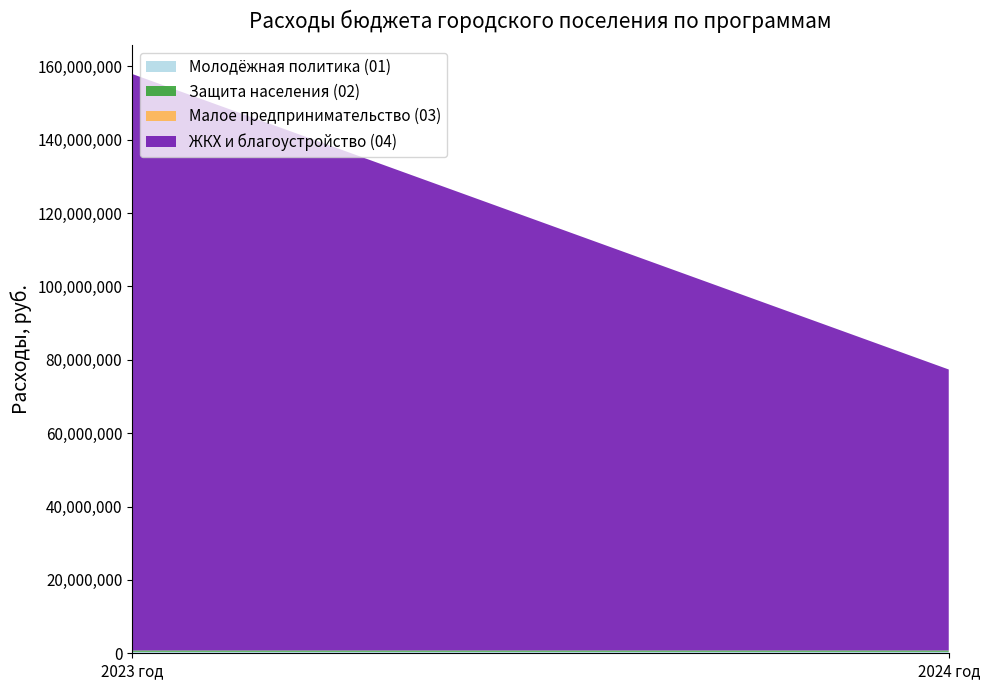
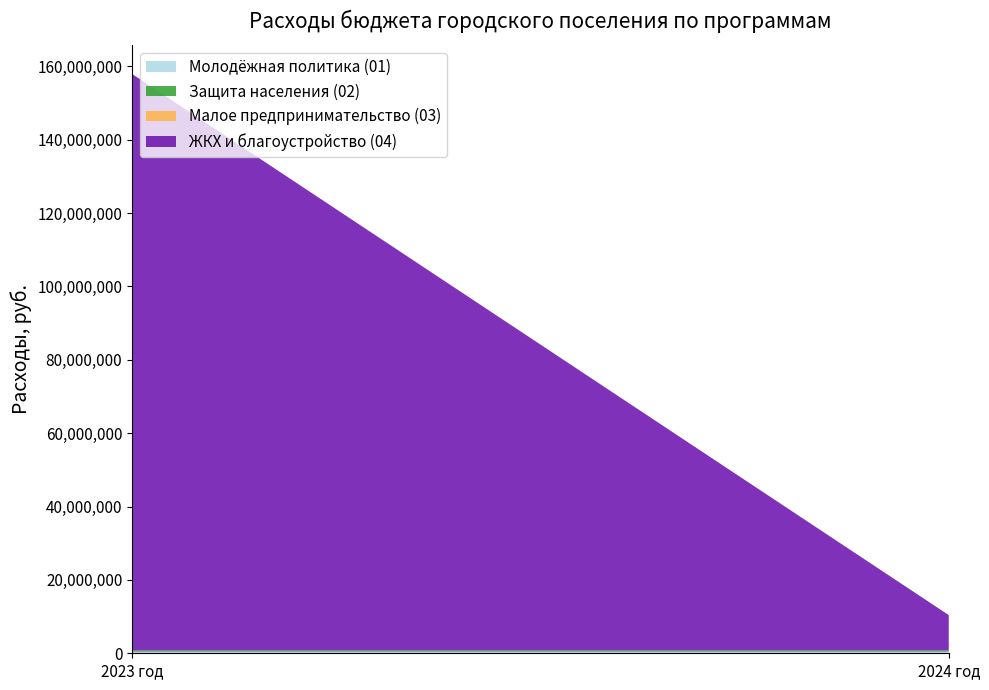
  {
    "ЖКХ и благоустройство (04)": {
      "2023 год": "157,000,000",
-     "2024 год": "77,000,000"
+     "2024 год": "10,000,000"
    }
  }
